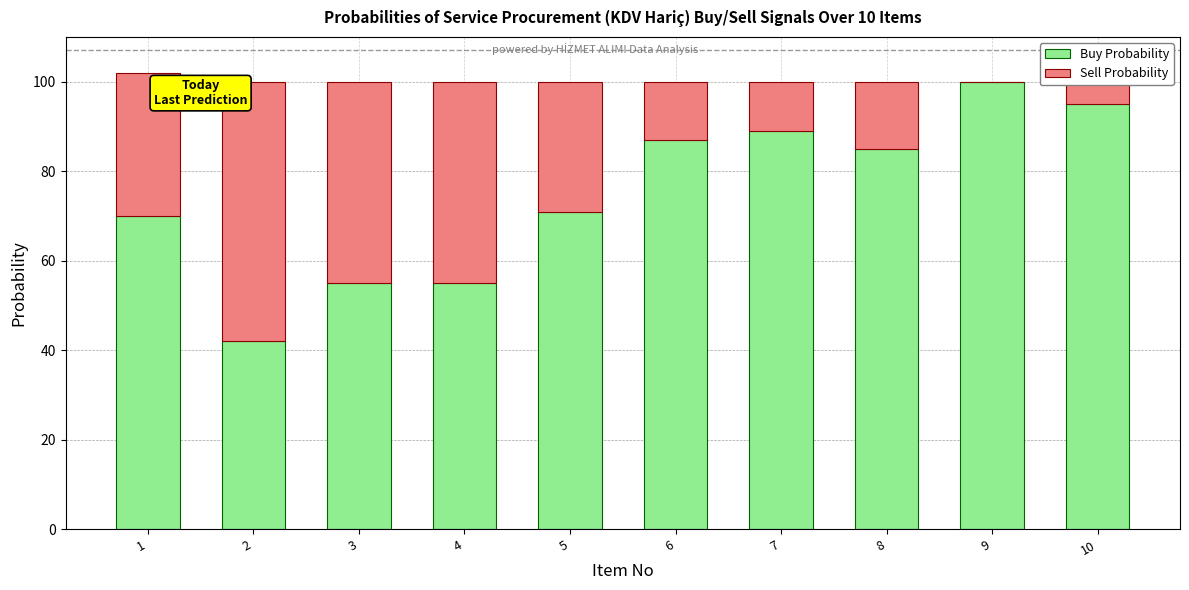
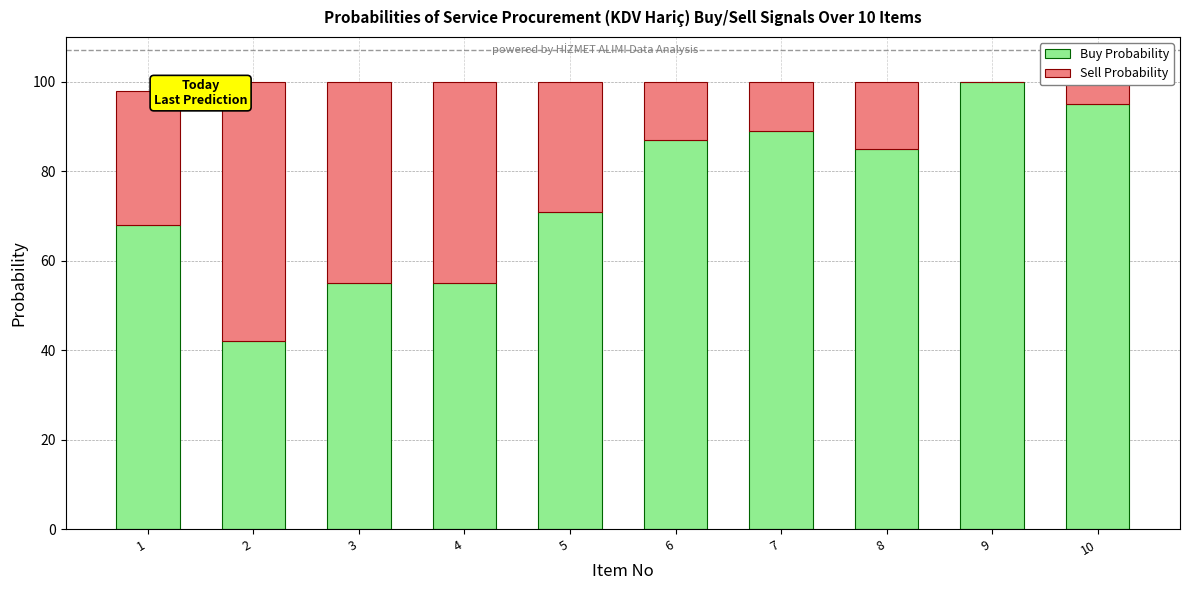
  {
    "Buy Probability": {
-     "1": 70,
+     "1": 68,
      "2": 42,
      "3": 55,
      "4": 55,
      "5": 71,
      "6": 87,
      "7": 89,
      "8": 85,
      "9": 100,
      "10": 95
    },
    "Sell Probability": {
-     "1": 32,
+     "1": 30,
      "2": 58,
      "3": 45,
      "4": 45,
      "5": 29,
      "6": 13,
      "7": 11,
      "8": 15,
      "9": 0
    }
  }
